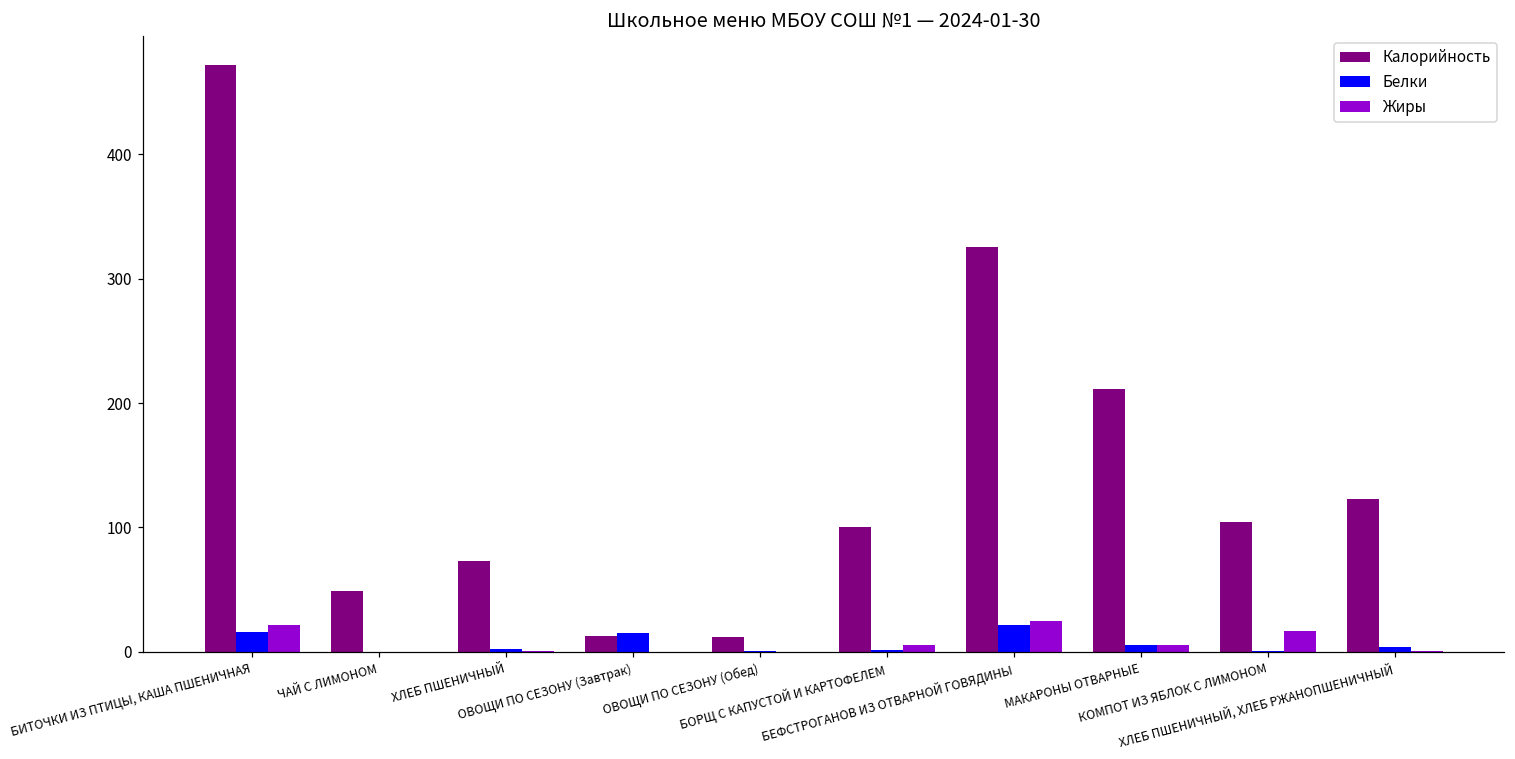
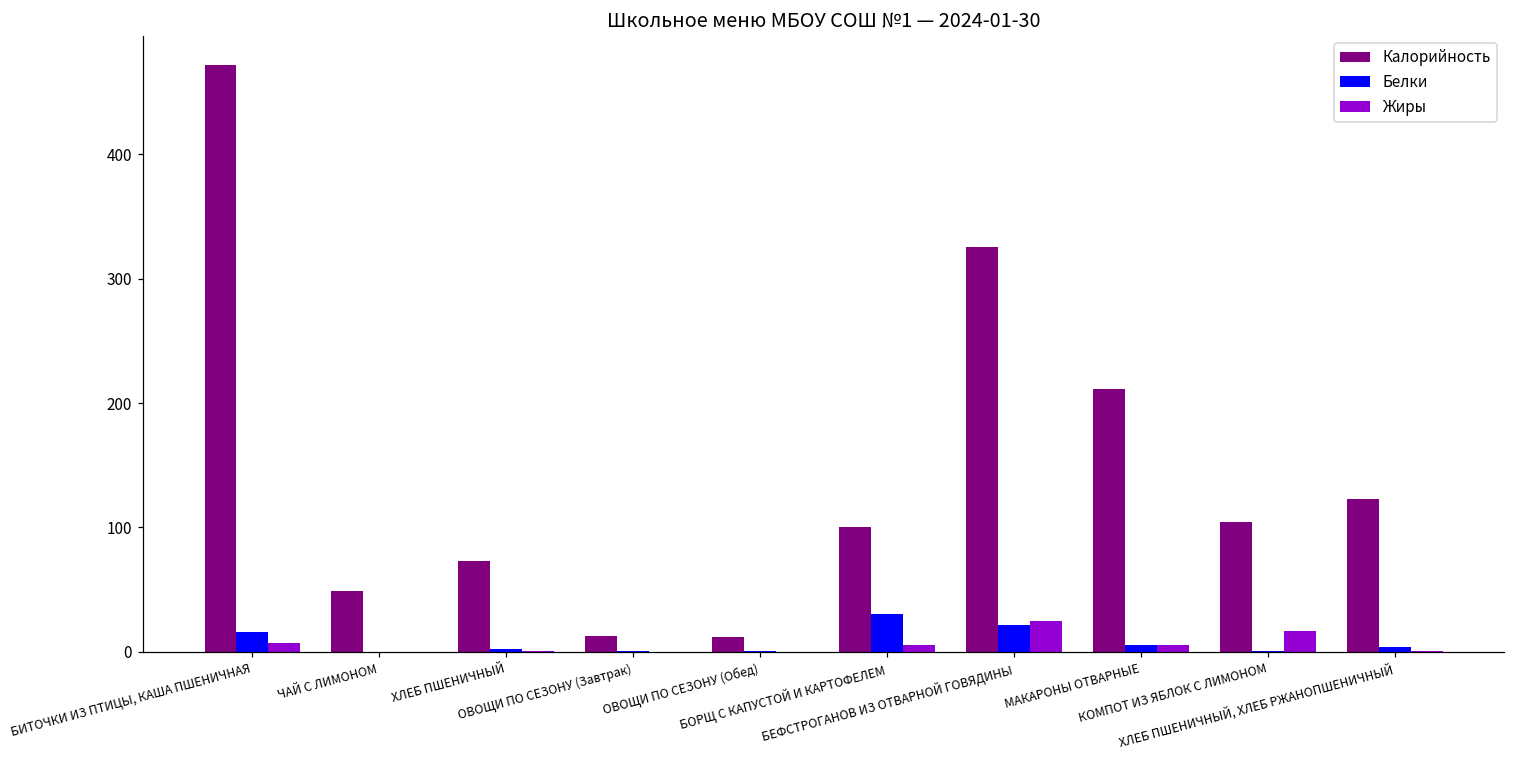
  {
    "Калорийность": {
      "БИТОЧКИ ИЗ ПТИЦЫ, КАША ПШЕНИЧНАЯ": 472,
      "ЧАЙ С ЛИМОНОМ": 49,
      "ХЛЕБ ПШЕНИЧНЫЙ": 73,
      "ОВОЩИ ПО СЕЗОНУ (Завтрак)": 13,
      "ОВОЩИ ПО СЕЗОНУ (Обед)": 12,
      "БОРЩ С КАПУСТОЙ И КАРТОФЕЛЕМ": 101,
      "БЕФСТРОГАНОВ ИЗ ОТВАРНОЙ ГОВЯДИНЫ": 326,
      "МАКАРОНЫ ОТВАРНЫЕ": 211,
      "КОМПОТ ИЗ ЯБЛОК С ЛИМОНОМ": 104,
      "ХЛЕБ ПШЕНИЧНЫЙ, ХЛЕБ РЖАНОПШЕНИЧНЫЙ": 123
    },
    "Белки": {
      "БИТОЧКИ ИЗ ПТИЦЫ, КАША ПШЕНИЧНАЯ": 16,
      "ХЛЕБ ПШЕНИЧНЫЙ": 2,
-     "ОВОЩИ ПО СЕЗОНУ (Завтрак)": 15,
-     "БОРЩ С КАПУСТОЙ И КАРТОФЕЛЕМ": 2,
+     "ОВОЩИ ПО СЕЗОНУ (Завтрак)": 1,
+     "БОРЩ С КАПУСТОЙ И КАРТОФЕЛЕМ": 30,
      "БЕФСТРОГАНОВ ИЗ ОТВАРНОЙ ГОВЯДИНЫ": 22,
      "МАКАРОНЫ ОТВАРНЫЕ": 6,
      "ХЛЕБ ПШЕНИЧНЫЙ, ХЛЕБ РЖАНОПШЕНИЧНЫЙ": 3
    },
    "Жиры": {
-     "БИТОЧКИ ИЗ ПТИЦЫ, КАША ПШЕНИЧНАЯ": 21,
+     "БИТОЧКИ ИЗ ПТИЦЫ, КАША ПШЕНИЧНАЯ": 7,
      "ЧАЙ С ЛИМОНОМ": 0,
      "БОРЩ С КАПУСТОЙ И КАРТОФЕЛЕМ": 5,
      "БЕФСТРОГАНОВ ИЗ ОТВАРНОЙ ГОВЯДИНЫ": 25,
      "МАКАРОНЫ ОТВАРНЫЕ": 5,
      "КОМПОТ ИЗ ЯБЛОК С ЛИМОНОМ": 17
    }
  }
